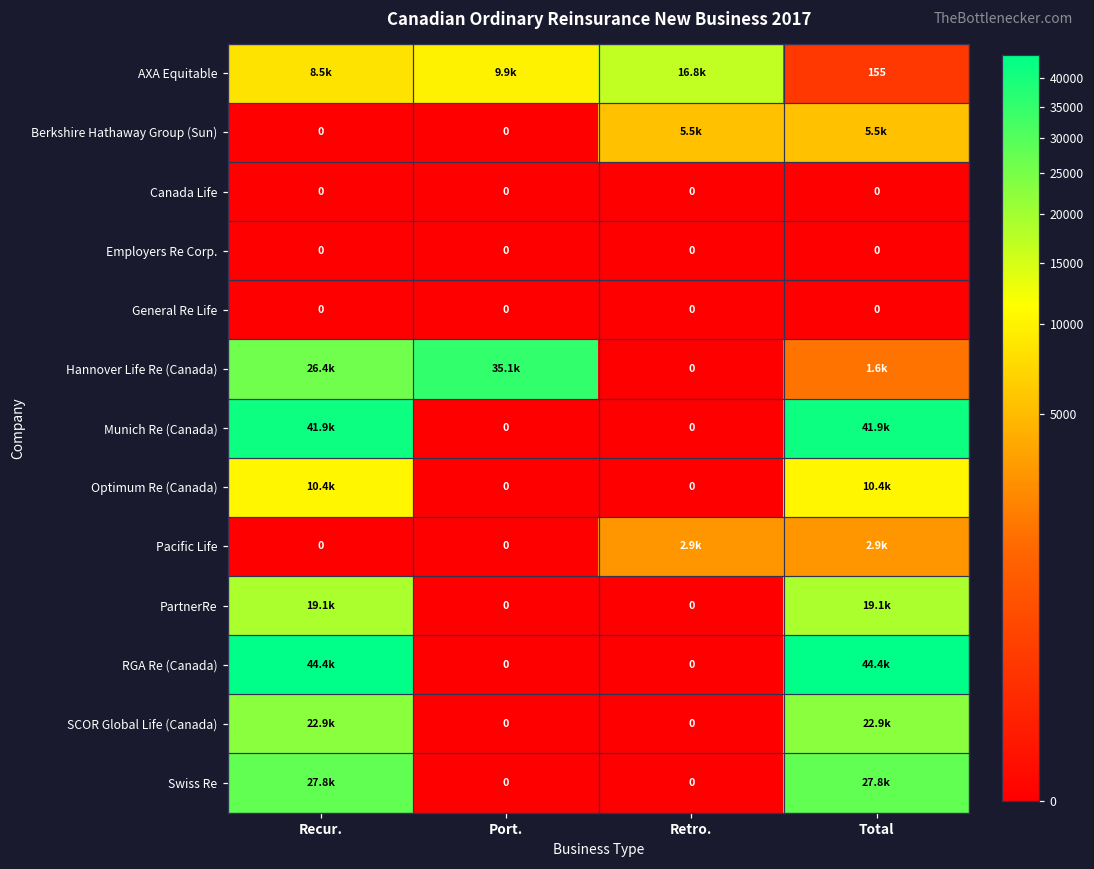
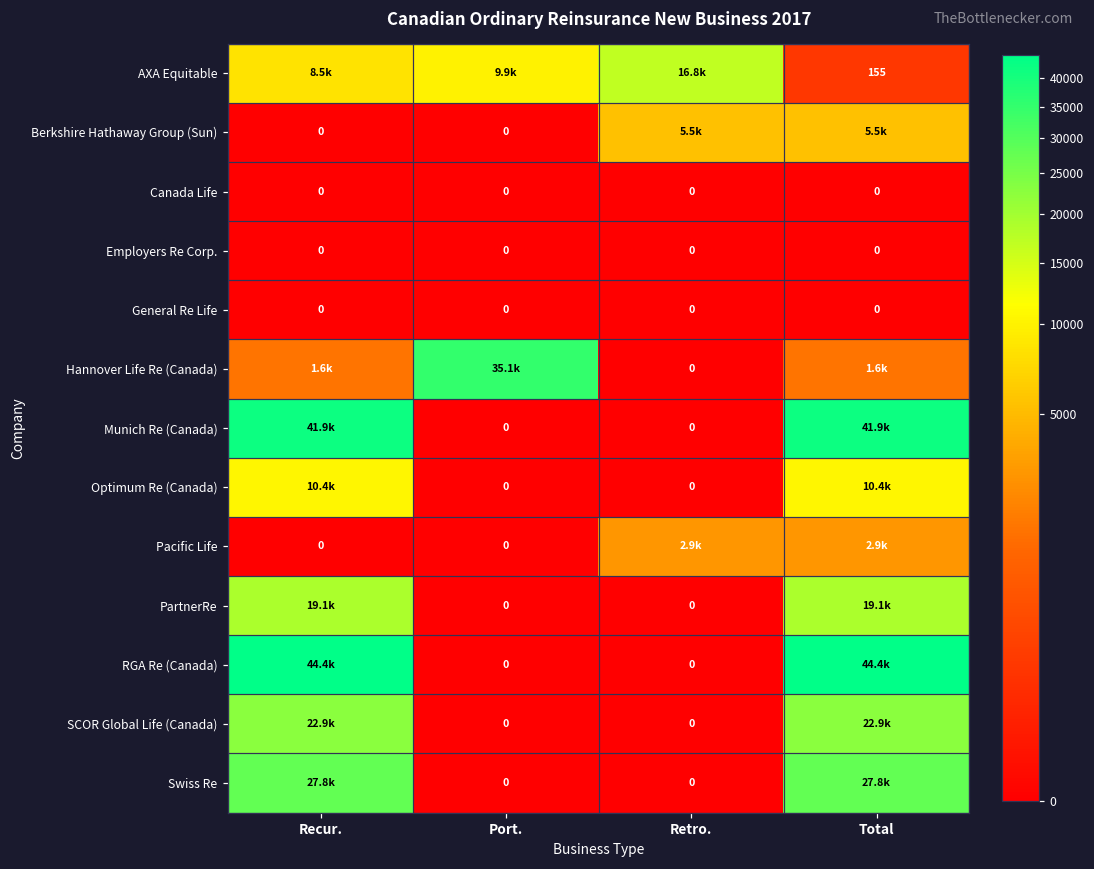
  {
    "AXA Equitable": {
      "Recur.": "8.5k",
      "Port.": "9.9k",
      "Retro.": "16.8k",
      "Total": "155"
    },
    "Berkshire Hathaway Group (Sun)": {
      "Recur.": "0",
      "Port.": "0",
      "Retro.": "5.5k",
      "Total": "5.5k"
    },
    "Canada Life": {
      "Recur.": "0",
      "Port.": "0",
      "Retro.": "0",
      "Total": "0"
    },
    "Employers Re Corp.": {
      "Recur.": "0",
      "Port.": "0",
      "Retro.": "0",
      "Total": "0"
    },
    "General Re Life": {
      "Recur.": "0",
      "Port.": "0",
      "Retro.": "0",
      "Total": "0"
    },
    "Hannover Life Re (Canada)": {
-     "Recur.": "26.4k",
+     "Recur.": "1.6k",
      "Port.": "35.1k",
      "Retro.": "0",
      "Total": "1.6k"
    },
    "Munich Re (Canada)": {
      "Recur.": "41.9k",
      "Port.": "0",
      "Retro.": "0",
      "Total": "41.9k"
    },
    "Optimum Re (Canada)": {
      "Recur.": "10.4k",
      "Port.": "0",
      "Retro.": "0",
      "Total": "10.4k"
    },
    "Pacific Life": {
      "Recur.": "0",
      "Port.": "0",
      "Retro.": "2.9k",
      "Total": "2.9k"
    },
    "PartnerRe": {
      "Recur.": "19.1k",
      "Port.": "0",
      "Retro.": "0",
      "Total": "19.1k"
    },
    "RGA Re (Canada)": {
      "Recur.": "44.4k",
      "Port.": "0",
      "Retro.": "0",
      "Total": "44.4k"
    },
    "SCOR Global Life (Canada)": {
      "Recur.": "22.9k",
      "Port.": "0",
      "Retro.": "0",
      "Total": "22.9k"
    },
    "Swiss Re": {
      "Recur.": "27.8k",
      "Port.": "0",
      "Retro.": "0",
      "Total": "27.8k"
    }
  }
